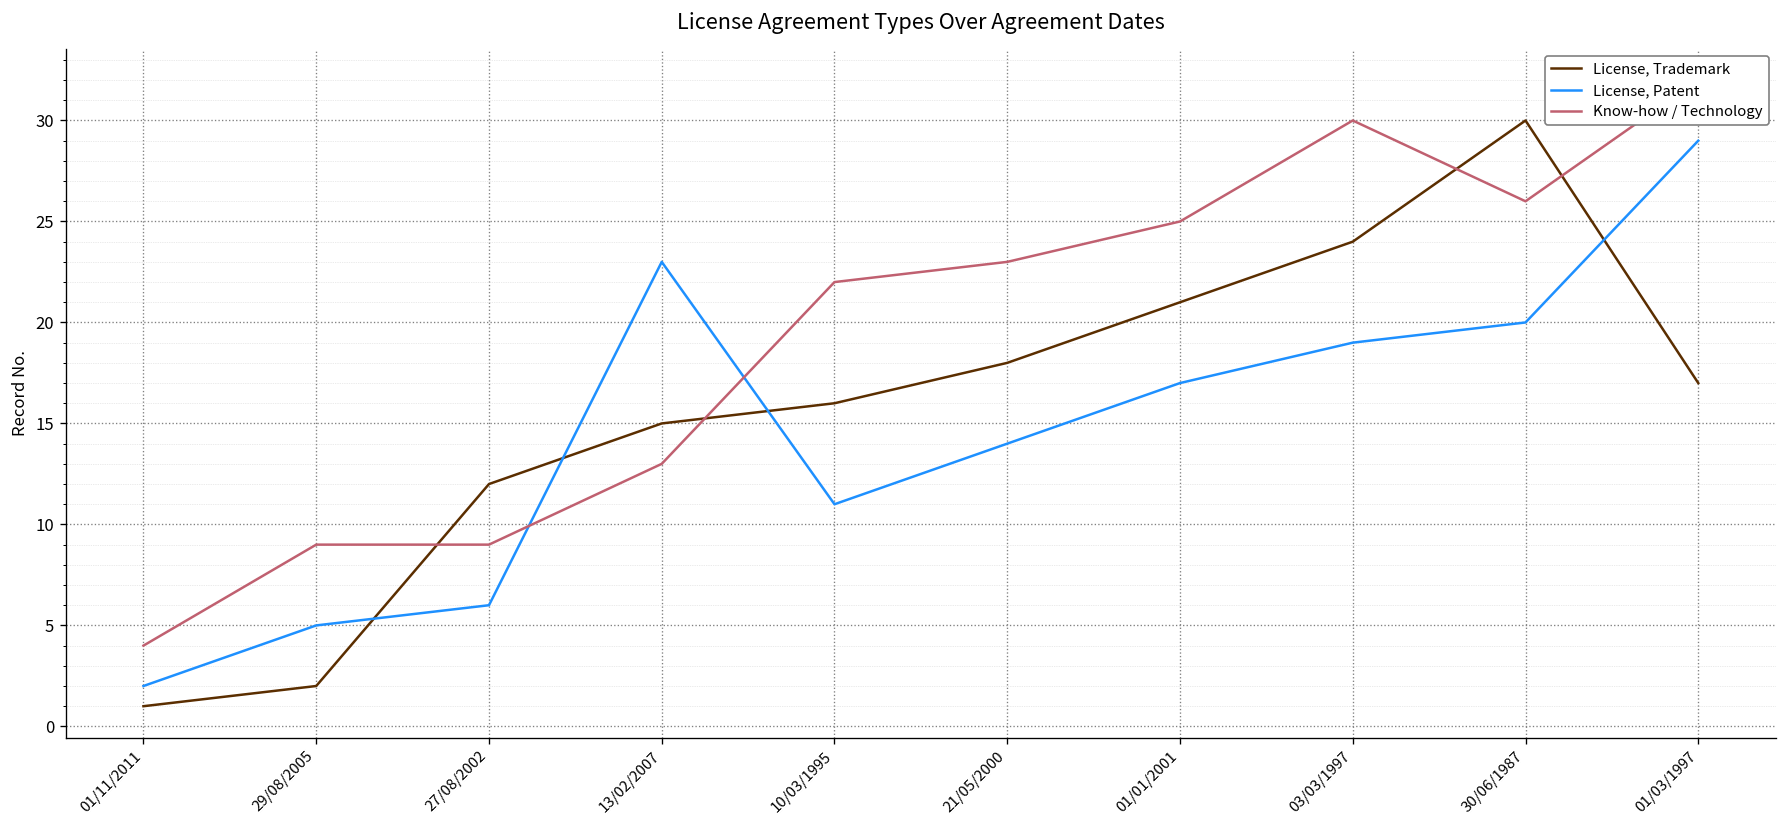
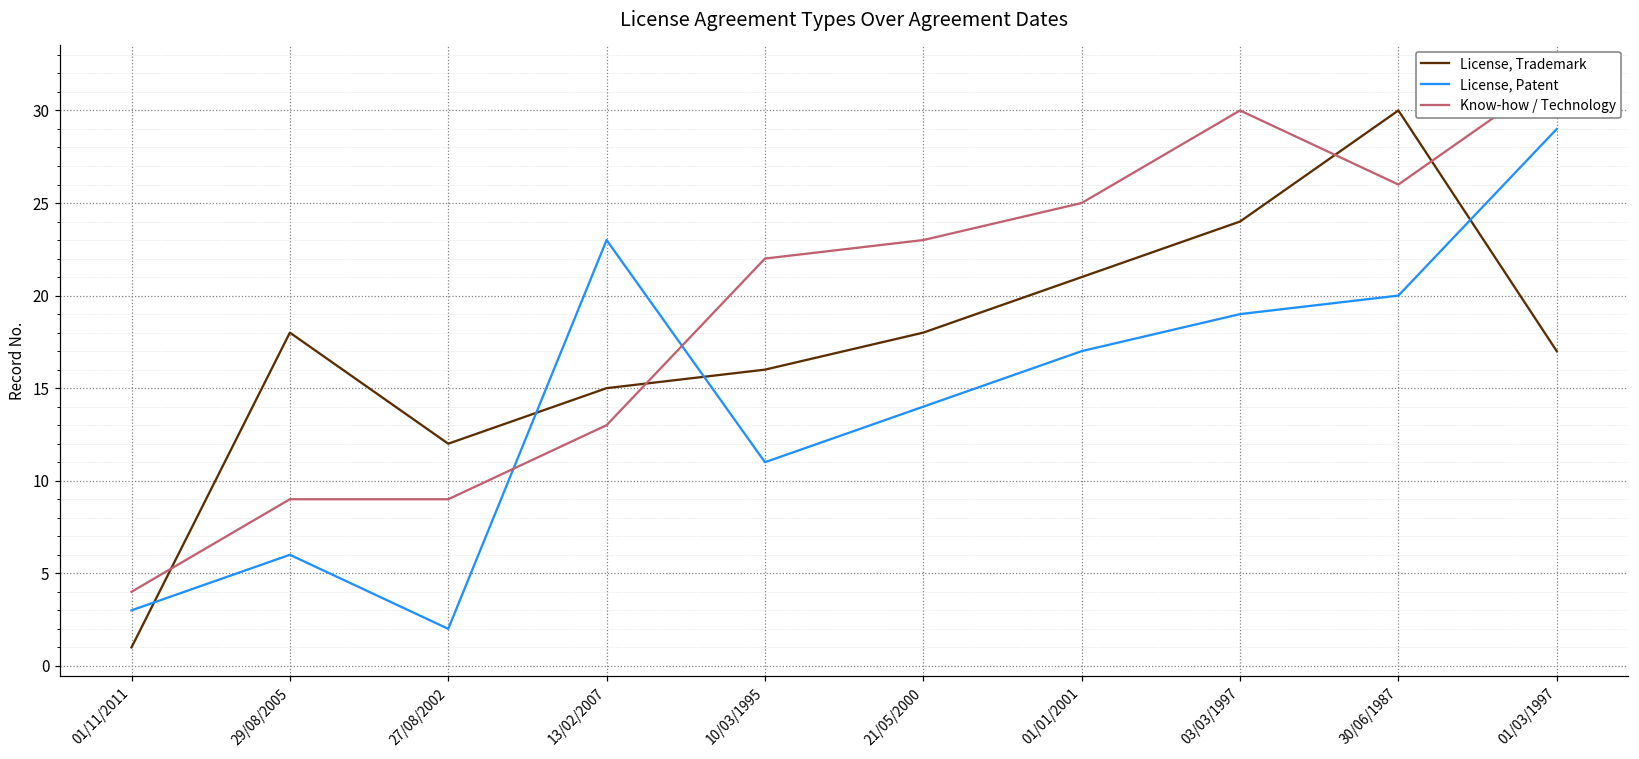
  {
    "License, Trademark": {
      "01/11/2011": 1,
-     "29/08/2005": 2,
+     "29/08/2005": 18,
      "27/08/2002": 12,
      "13/02/2007": 15,
      "10/03/1995": 16,
      "21/05/2000": 18,
      "01/01/2001": 21,
      "03/03/1997": 24,
      "30/06/1987": 30,
      "01/03/1997": 17
    },
    "License, Patent": {
-     "01/11/2011": 2,
-     "29/08/2005": 5,
-     "27/08/2002": 6,
+     "01/11/2011": 3,
+     "29/08/2005": 6,
+     "27/08/2002": 2,
      "13/02/2007": 23,
      "10/03/1995": 11,
      "21/05/2000": 14,
      "01/01/2001": 17,
      "03/03/1997": 19,
      "30/06/1987": 20,
      "01/03/1997": 29
    },
    "Know-how / Technology": {
      "01/11/2011": 4,
      "29/08/2005": 9,
      "27/08/2002": 9,
      "13/02/2007": 13,
      "10/03/1995": 22,
      "21/05/2000": 23,
      "01/01/2001": 25,
      "03/03/1997": 30,
      "30/06/1987": 26
    }
  }
